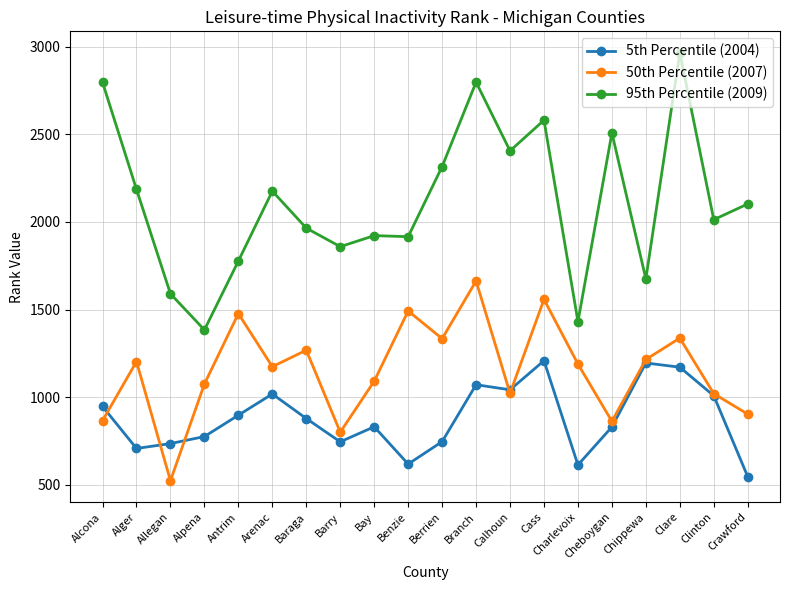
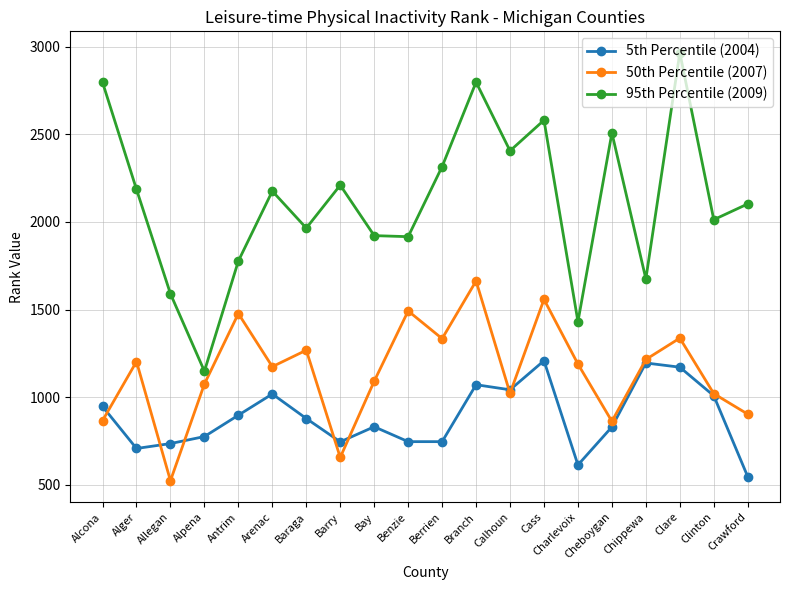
  {
    "5th Percentile (2004)": {
      "Alcona": 950,
      "Alger": 710,
      "Allegan": 740,
      "Alpena": 780,
      "Antrim": 900,
      "Arenac": 1020,
      "Baraga": 880,
      "Barry": 750,
      "Bay": 830,
-     "Benzie": 620,
+     "Benzie": 750,
      "Berrien": 750,
      "Branch": 1070,
      "Calhoun": 1040,
      "Cass": 1210,
      "Charlevoix": 610,
      "Cheboygan": 830,
      "Chippewa": 1200,
      "Clare": 1170,
      "Crawford": 550
    },
    "50th Percentile (2007)": {
      "Alcona": 870,
      "Alger": 1200,
      "Allegan": 520,
      "Alpena": 1080,
      "Antrim": 1480,
      "Arenac": 1170,
      "Baraga": 1270,
-     "Barry": 800,
+     "Barry": 660,
      "Bay": 1090,
      "Benzie": 1490,
      "Berrien": 1330,
      "Branch": 1660,
      "Calhoun": 1020,
      "Cass": 1560,
      "Charlevoix": 1190,
      "Cheboygan": 860,
      "Chippewa": 1220,
      "Clare": 1340,
      "Crawford": 900
    },
    "95th Percentile (2009)": {
      "Alcona": 2800,
      "Alger": 2190,
      "Allegan": 1590,
-     "Alpena": 1380,
+     "Alpena": 1150,
      "Antrim": 1780,
      "Arenac": 2180,
      "Baraga": 1970,
-     "Barry": 1860,
+     "Barry": 2210,
      "Bay": 1920,
      "Benzie": 1920,
      "Berrien": 2320,
      "Branch": 2800,
      "Calhoun": 2410,
      "Cass": 2580,
      "Charlevoix": 1430,
      "Cheboygan": 2510,
      "Chippewa": 1680,
      "Clinton": 2010,
      "Crawford": 2100
    }
  }
